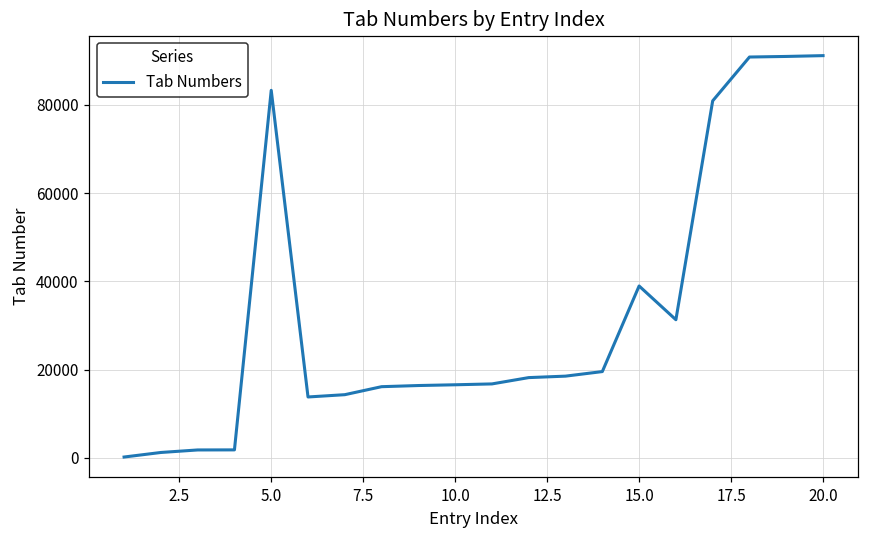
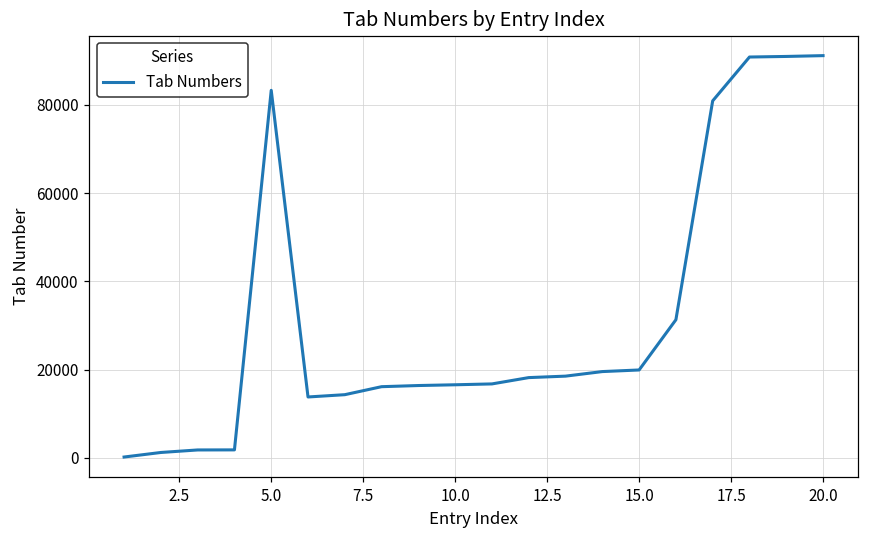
  {
    "5.0": 83000,
    "10.0": 17000,
-   "15.0": 39000,
+   "15.0": 20000,
    "20.0": 91000
  }
